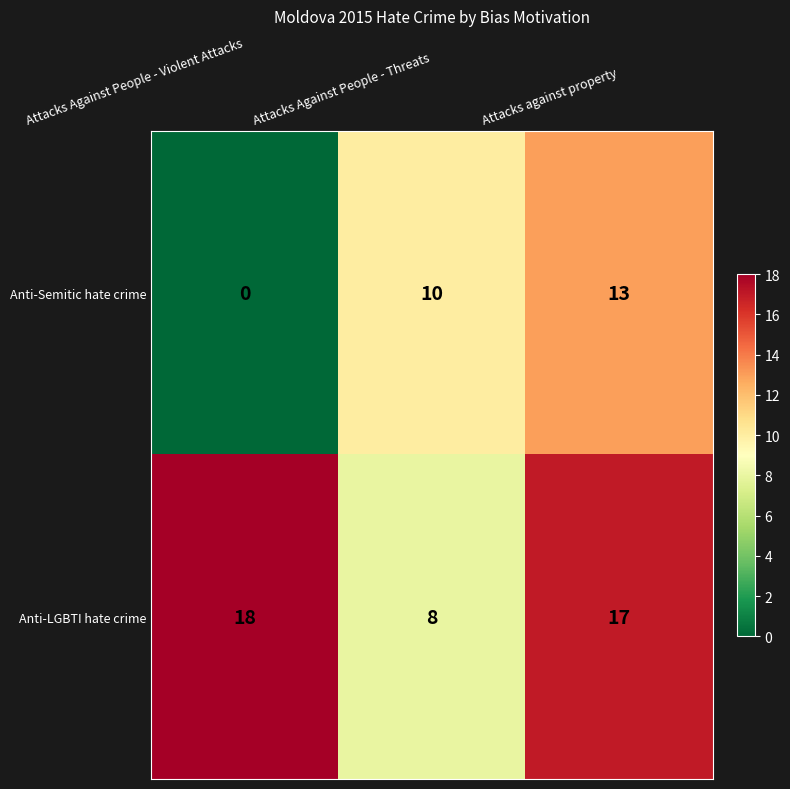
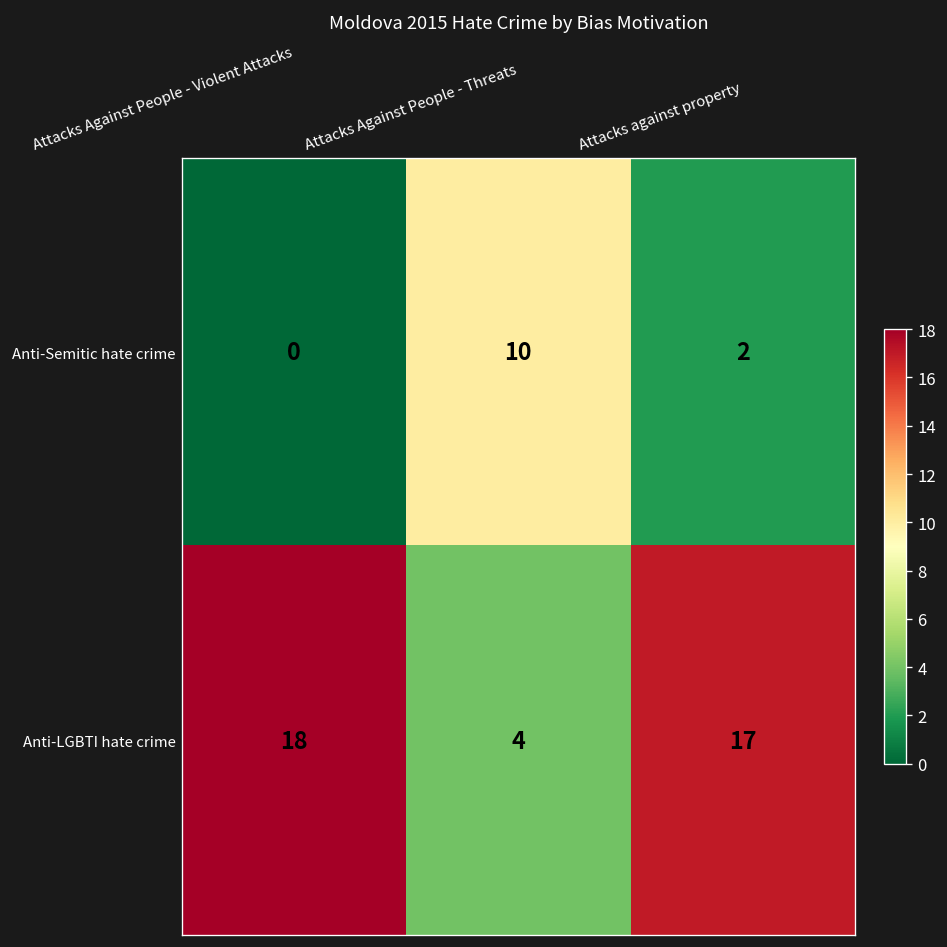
  {
    "Anti-Semitic hate crime": {
      "Attacks Against People - Violent Attacks": 0,
      "Attacks Against People - Threats": 10,
-     "Attacks against property": 13
+     "Attacks against property": 2
    },
    "Anti-LGBTI hate crime": {
      "Attacks Against People - Violent Attacks": 18,
-     "Attacks Against People - Threats": 8,
+     "Attacks Against People - Threats": 4,
      "Attacks against property": 17
    }
  }
